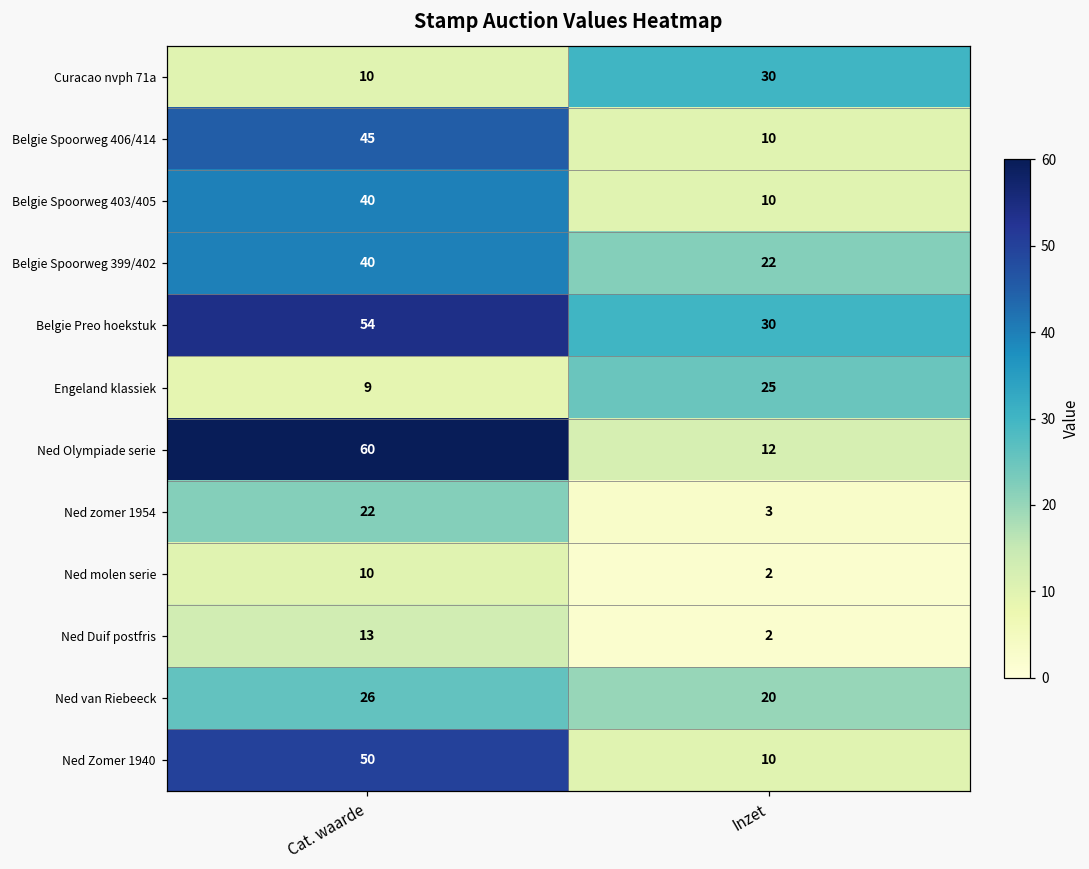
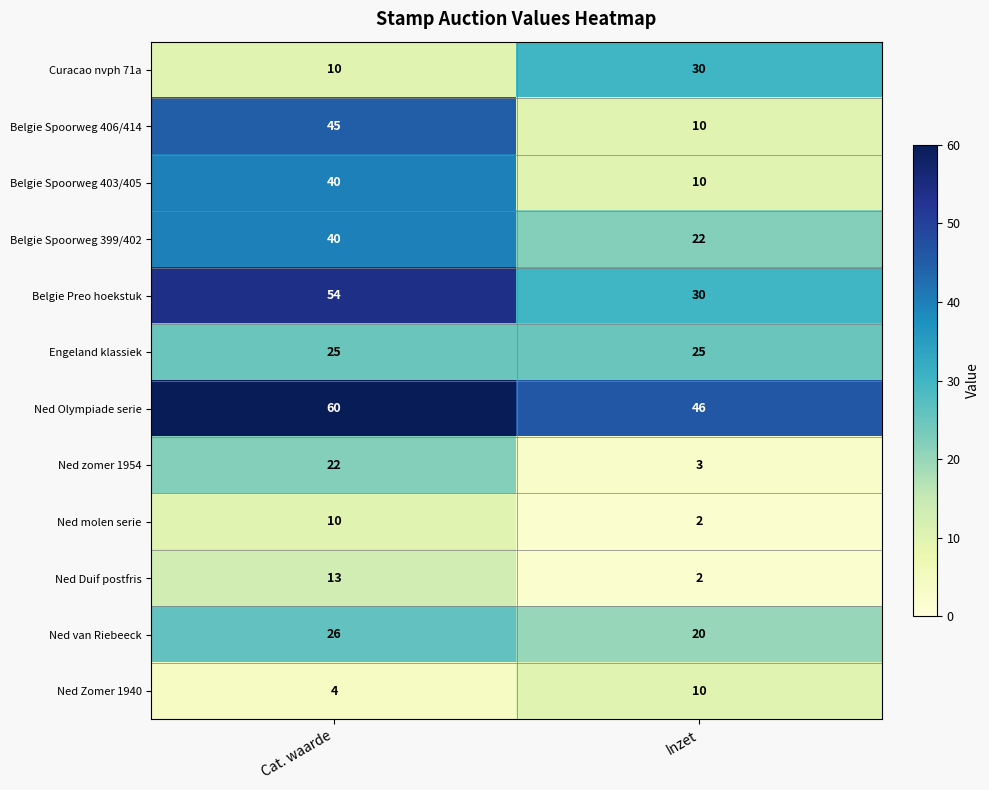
  {
    "Curacao nvph 71a": {
      "Cat. waarde": 10,
      "Inzet": 30
    },
    "Belgie Spoorweg 406/414": {
      "Cat. waarde": 45,
      "Inzet": 10
    },
    "Belgie Spoorweg 403/405": {
      "Cat. waarde": 40,
      "Inzet": 10
    },
    "Belgie Spoorweg 399/402": {
      "Cat. waarde": 40,
      "Inzet": 22
    },
    "Belgie Preo hoekstuk": {
      "Cat. waarde": 54,
      "Inzet": 30
    },
    "Engeland klassiek": {
-     "Cat. waarde": 9,
+     "Cat. waarde": 25,
      "Inzet": 25
    },
    "Ned Olympiade serie": {
      "Cat. waarde": 60,
-     "Inzet": 12
+     "Inzet": 46
    },
    "Ned zomer 1954": {
      "Cat. waarde": 22,
      "Inzet": 3
    },
    "Ned molen serie": {
      "Cat. waarde": 10,
      "Inzet": 2
    },
    "Ned Duif postfris": {
      "Cat. waarde": 13,
      "Inzet": 2
    },
    "Ned van Riebeeck": {
      "Cat. waarde": 26,
      "Inzet": 20
    },
    "Ned Zomer 1940": {
-     "Cat. waarde": 50,
+     "Cat. waarde": 4,
      "Inzet": 10
    }
  }
